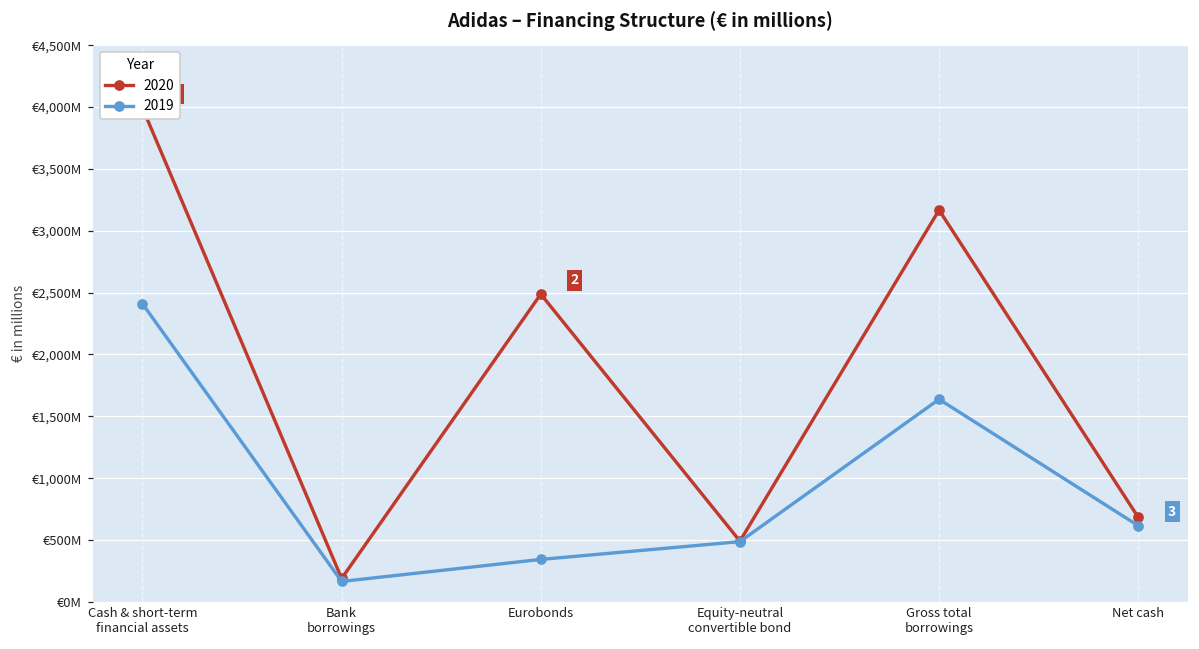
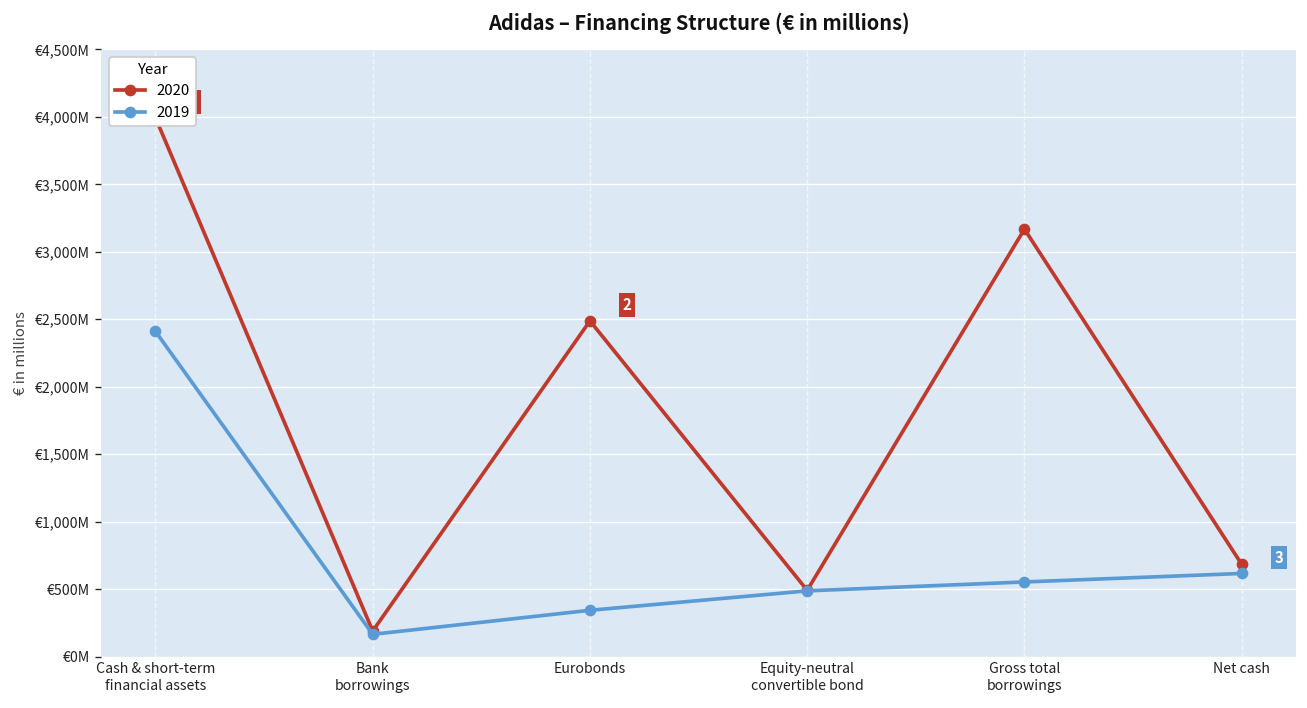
  {
    "2020": {
      "Bank borrowings": "€190,000,000",
      "Eurobonds": "€2,490,000,000",
      "Gross total borrowings": "€3,170,000,000",
      "Net cash": "€680,000,000"
    },
    "2019": {
      "Cash & short-term financial assets": "€2,410,000,000",
      "Bank borrowings": "€170,000,000",
      "Eurobonds": "€340,000,000",
-     "Gross total borrowings": "€1,640,000,000",
+     "Gross total borrowings": "€550,000,000",
      "Net cash": "€620,000,000"
    }
  }
